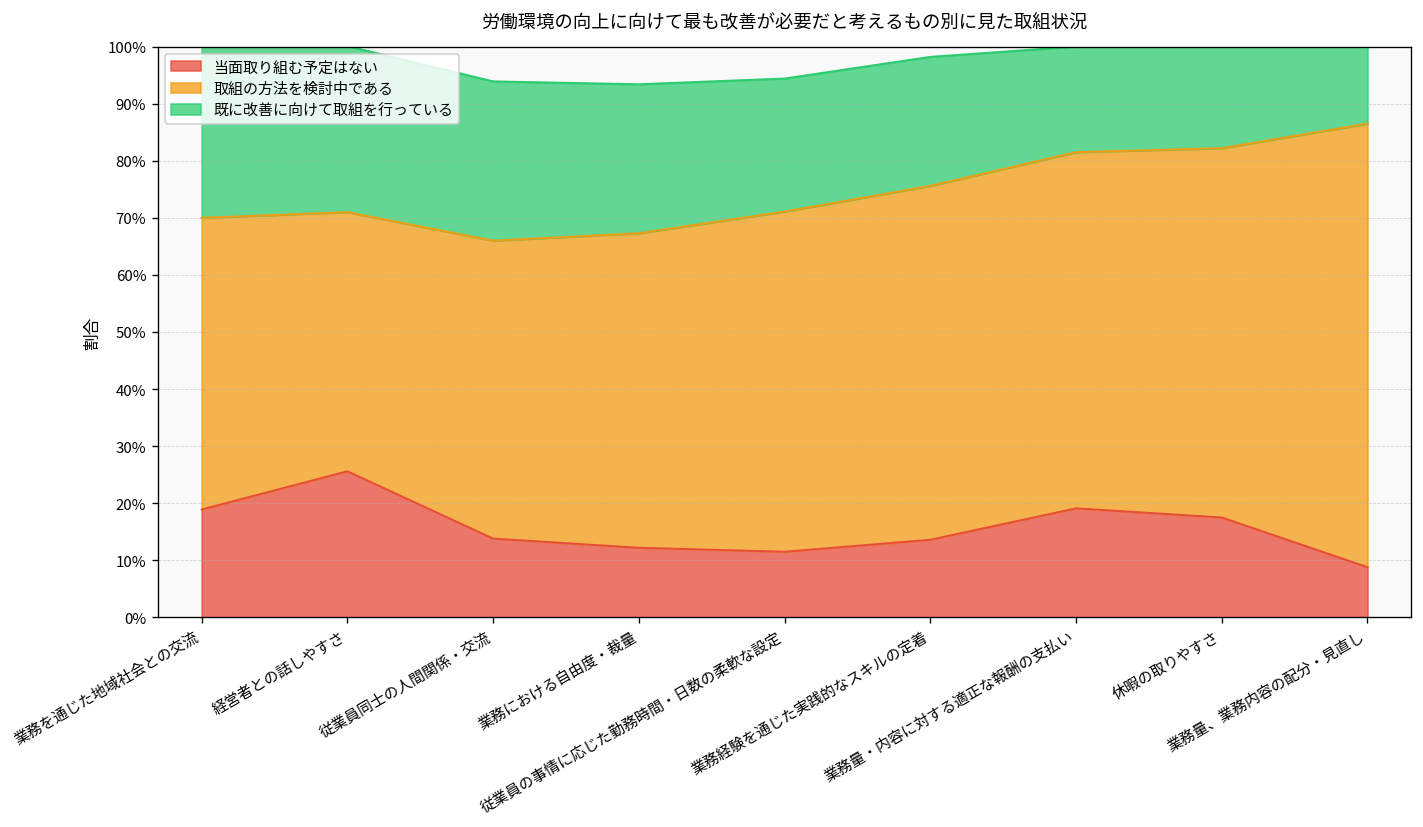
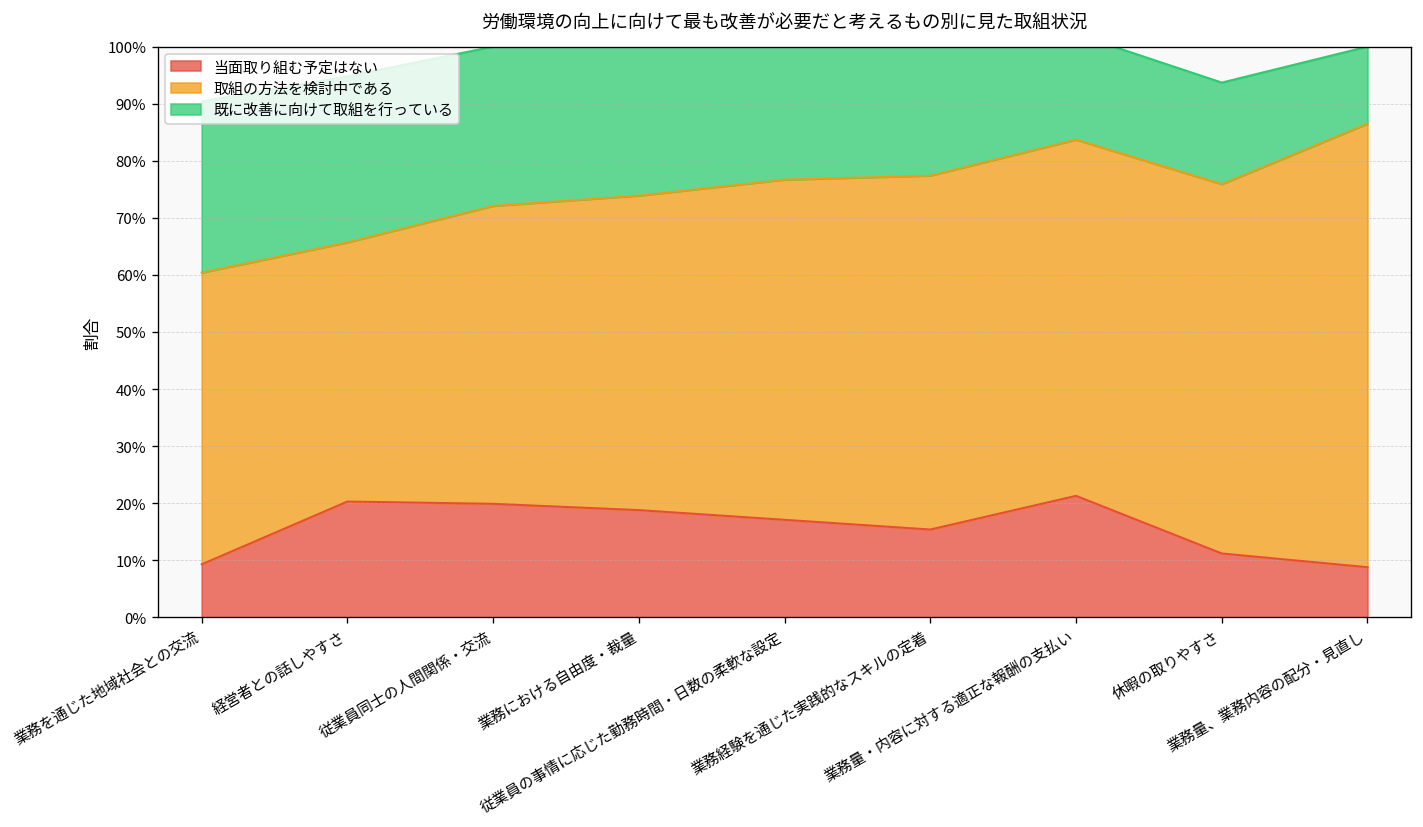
  {
    "当面取り組む予定はない": {
-     "業務を通じた地域社会との交流": "19%",
-     "経営者との話しやすさ": "26%",
-     "従業員同士の人間関係・交流": "14%",
-     "業務における自由度・裁量": "12%",
-     "従業員の事情に応じた勤務時間・日数の柔軟な設定": "12%",
-     "業務経験を通じた実践的なスキルの定着": "14%",
-     "業務量・内容に対する適正な報酬の支払い": "19%",
-     "休暇の取りやすさ": "18%",
+     "業務を通じた地域社会との交流": "9%",
+     "経営者との話しやすさ": "20%",
+     "従業員同士の人間関係・交流": "20%",
+     "業務における自由度・裁量": "19%",
+     "従業員の事情に応じた勤務時間・日数の柔軟な設定": "17%",
+     "業務経験を通じた実践的なスキルの定着": "15%",
+     "業務量・内容に対する適正な報酬の支払い": "21%",
+     "休暇の取りやすさ": "11%",
      "業務量、業務内容の配分・見直し": "9%"
    },
    "取組の方法を検討中である": {
      "業務を通じた地域社会との交流": "51%",
      "経営者との話しやすさ": "45%",
      "従業員同士の人間関係・交流": "52%",
      "業務における自由度・裁量": "55%",
      "従業員の事情に応じた勤務時間・日数の柔軟な設定": "60%",
      "業務経験を通じた実践的なスキルの定着": "62%",
      "業務量・内容に対する適正な報酬の支払い": "62%",
      "休暇の取りやすさ": "65%",
      "業務量、業務内容の配分・見直し": "78%"
    },
    "既に改善に向けて取組を行っている": {
      "従業員同士の人間関係・交流": "28%",
      "業務における自由度・裁量": "26%",
      "従業員の事情に応じた勤務時間・日数の柔軟な設定": "23%",
      "業務経験を通じた実践的なスキルの定着": "23%",
      "休暇の取りやすさ": "18%",
      "業務量、業務内容の配分・見直し": "14%"
    }
  }
